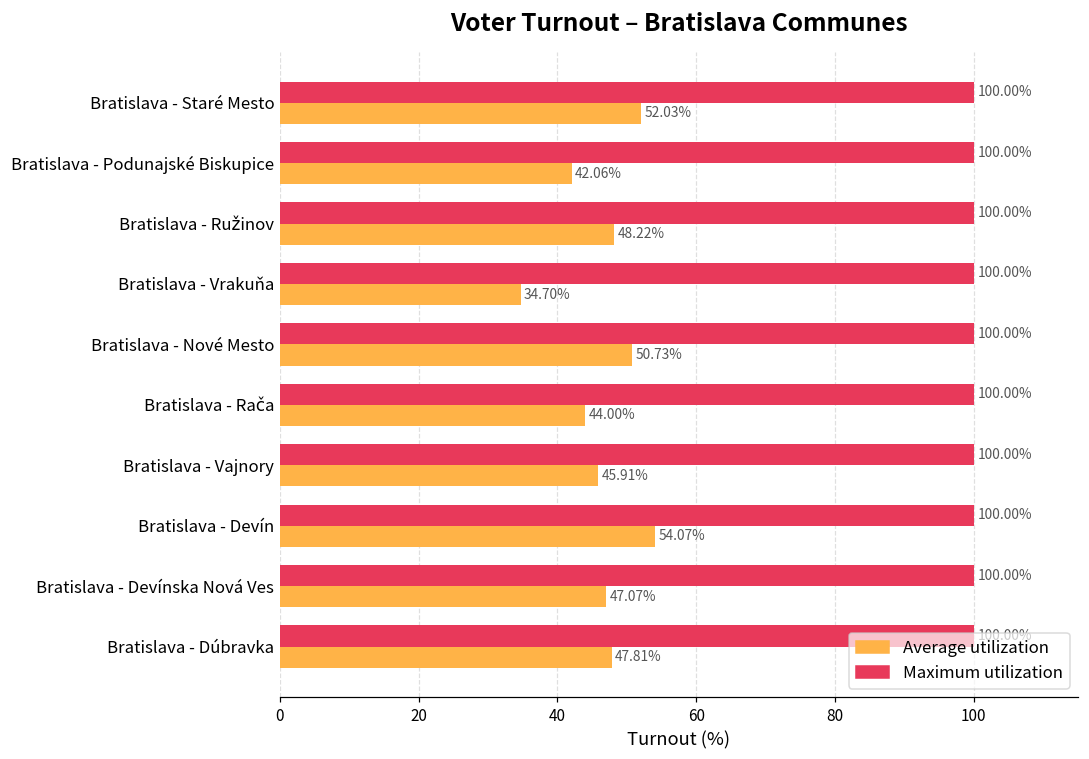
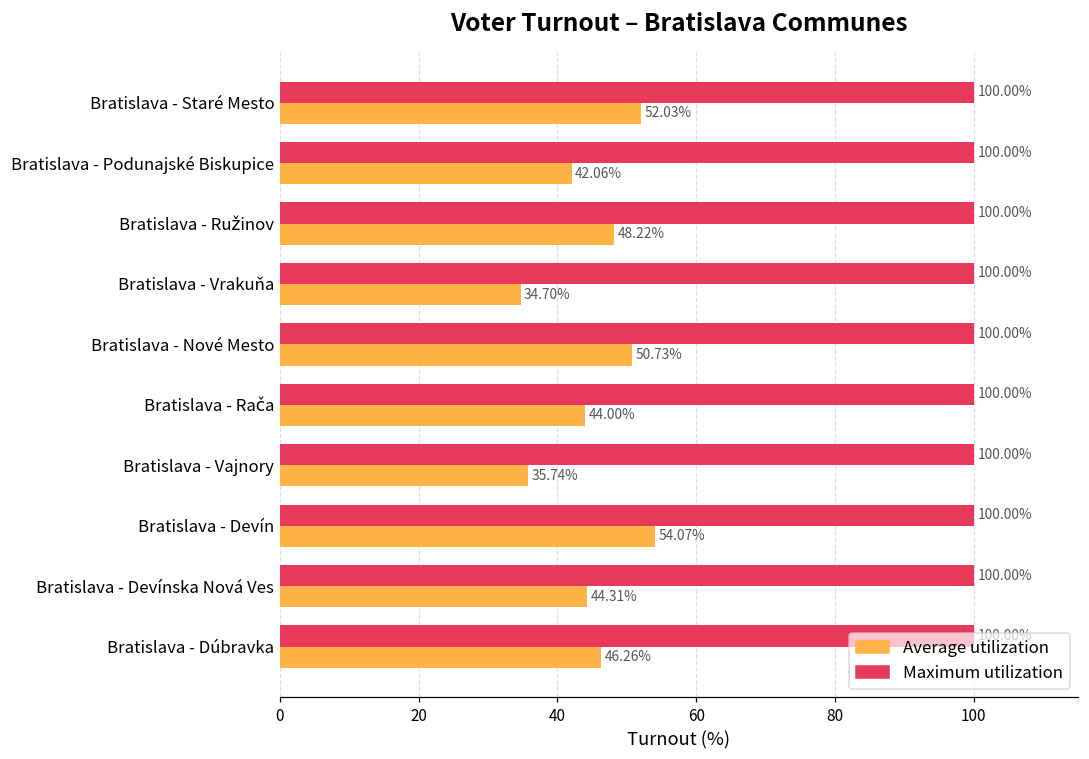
  {
    "Average utilization": {
      "Bratislava - Staré Mesto": "52.03%",
      "Bratislava - Podunajské Biskupice": "42.06%",
      "Bratislava - Ružinov": "48.22%",
      "Bratislava - Vrakuňa": "34.70%",
      "Bratislava - Nové Mesto": "50.73%",
      "Bratislava - Rača": "44.00%",
-     "Bratislava - Vajnory": "45.91%",
+     "Bratislava - Vajnory": "35.74%",
      "Bratislava - Devín": "54.07%",
-     "Bratislava - Devínska Nová Ves": "47.07%",
-     "Bratislava - Dúbravka": "47.81%"
+     "Bratislava - Devínska Nová Ves": "44.31%",
+     "Bratislava - Dúbravka": "46.26%"
    },
    "Maximum utilization": {
      "Bratislava - Staré Mesto": "100.00%",
      "Bratislava - Podunajské Biskupice": "100.00%",
      "Bratislava - Ružinov": "100.00%",
      "Bratislava - Vrakuňa": "100.00%",
      "Bratislava - Nové Mesto": "100.00%",
      "Bratislava - Rača": "100.00%",
      "Bratislava - Vajnory": "100.00%",
      "Bratislava - Devín": "100.00%",
      "Bratislava - Devínska Nová Ves": "100.00%"
    }
  }
